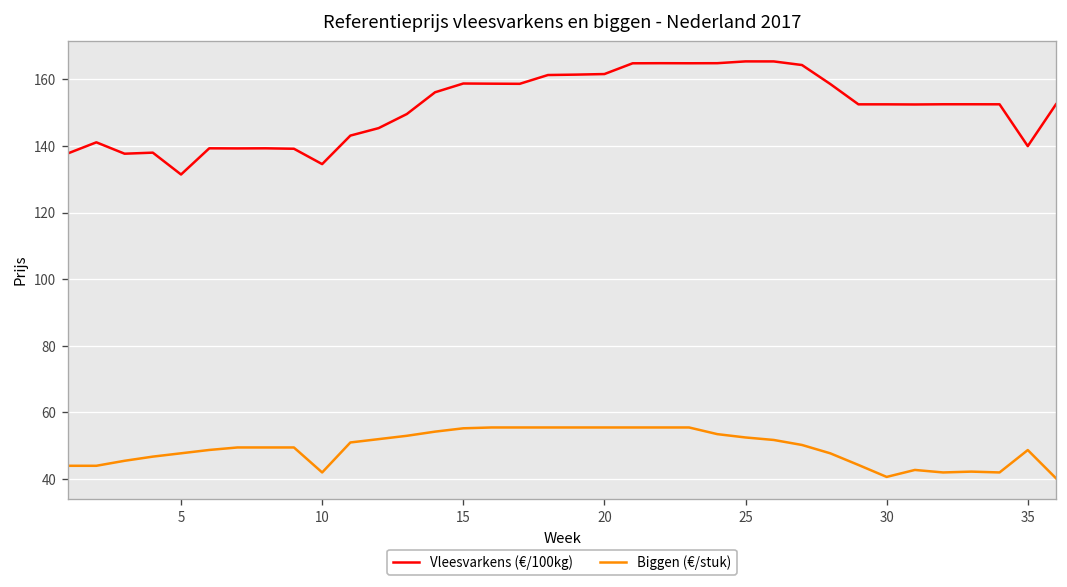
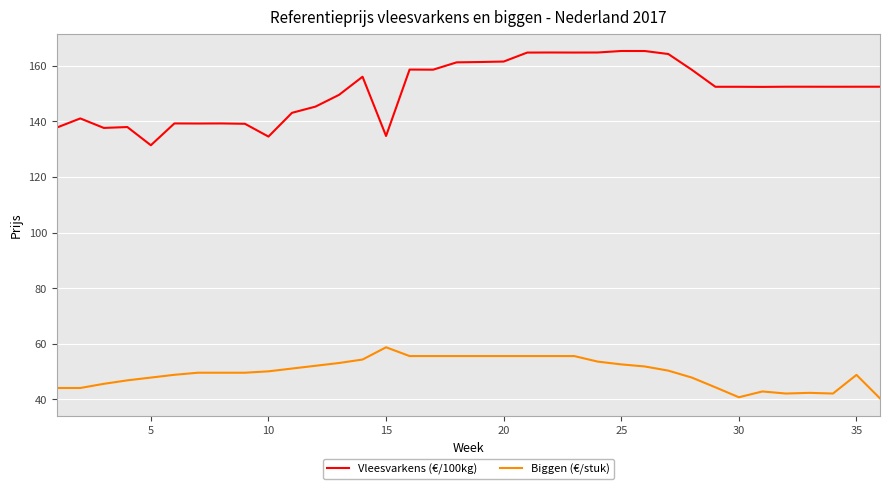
  {
    "Vleesvarkens (€/100kg)": {
      "5": 131,
      "10": 135,
-     "15": 159,
+     "15": 135,
      "20": 162,
      "25": 165,
      "30": 152,
-     "35": 140
+     "35": 153
    },
    "Biggen (€/stuk)": {
      "5": 48,
-     "10": 42,
-     "15": 55,
+     "10": 50,
+     "15": 59,
      "20": 56,
      "25": 53,
      "30": 41,
      "35": 49
    }
  }
